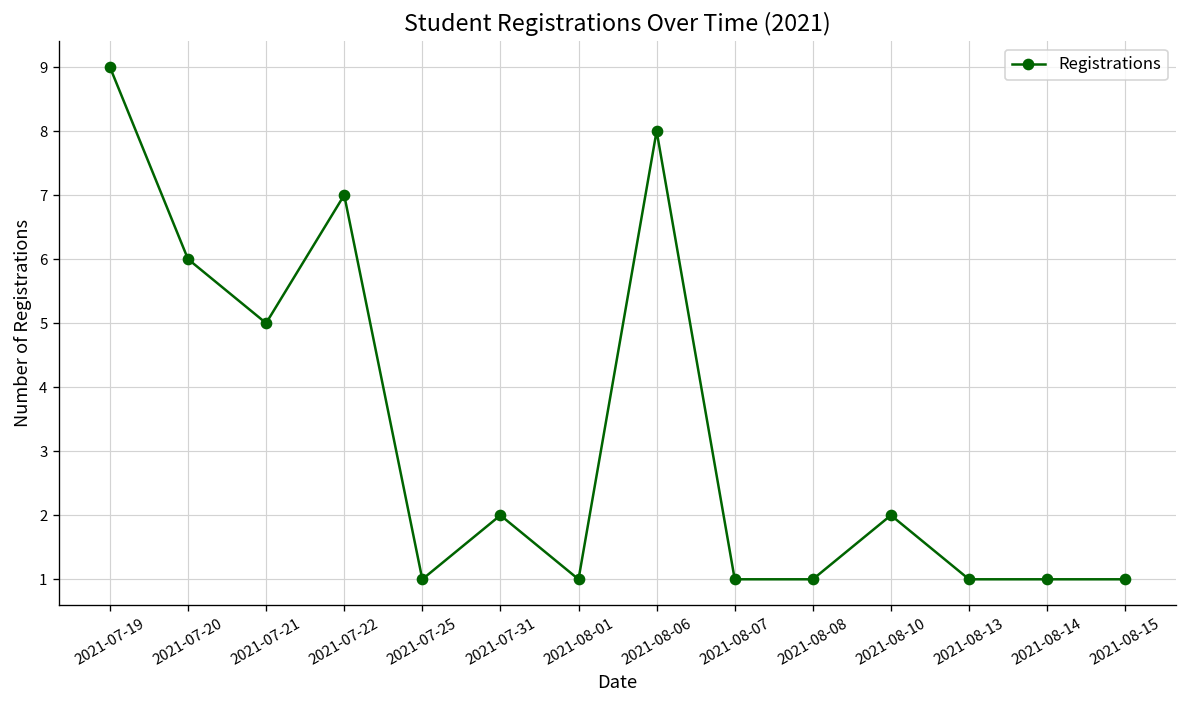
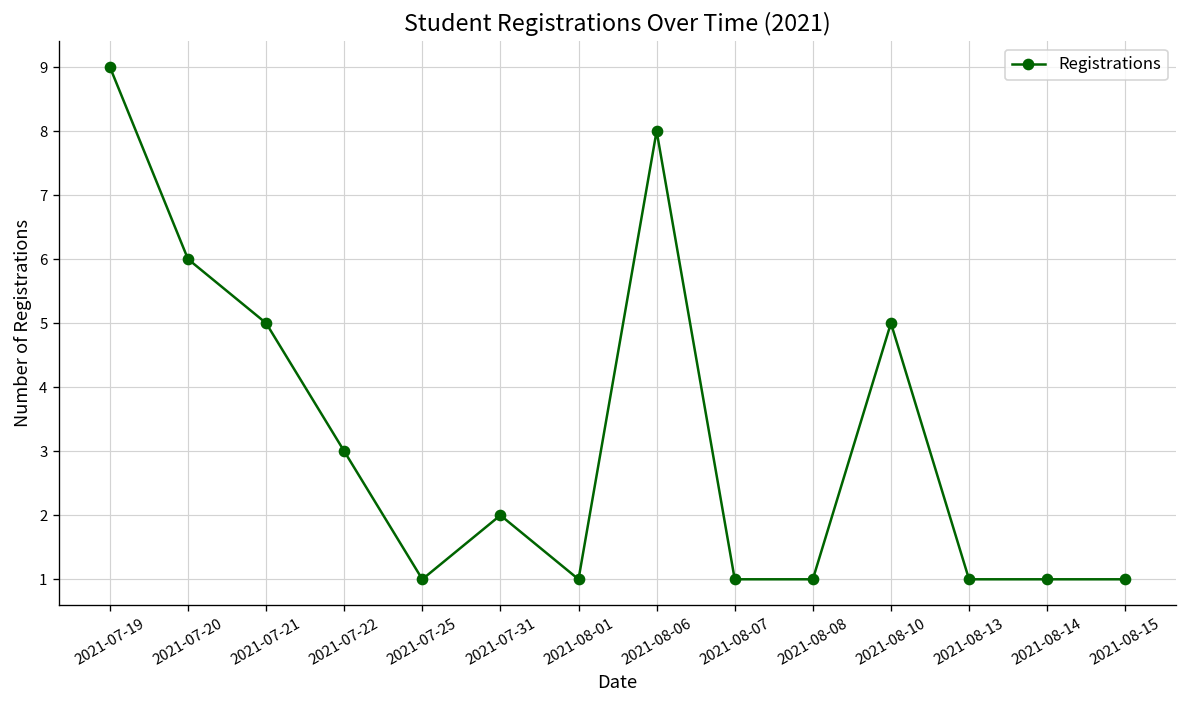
  {
    "2021-07-19": 9,
    "2021-07-20": 6,
    "2021-07-21": 5,
-   "2021-07-22": 7,
+   "2021-07-22": 3,
    "2021-07-25": 1,
    "2021-07-31": 2,
    "2021-08-01": 1,
    "2021-08-06": 8,
    "2021-08-07": 1,
    "2021-08-08": 1,
-   "2021-08-10": 2,
+   "2021-08-10": 5,
    "2021-08-13": 1,
    "2021-08-14": 1,
    "2021-08-15": 1
  }
